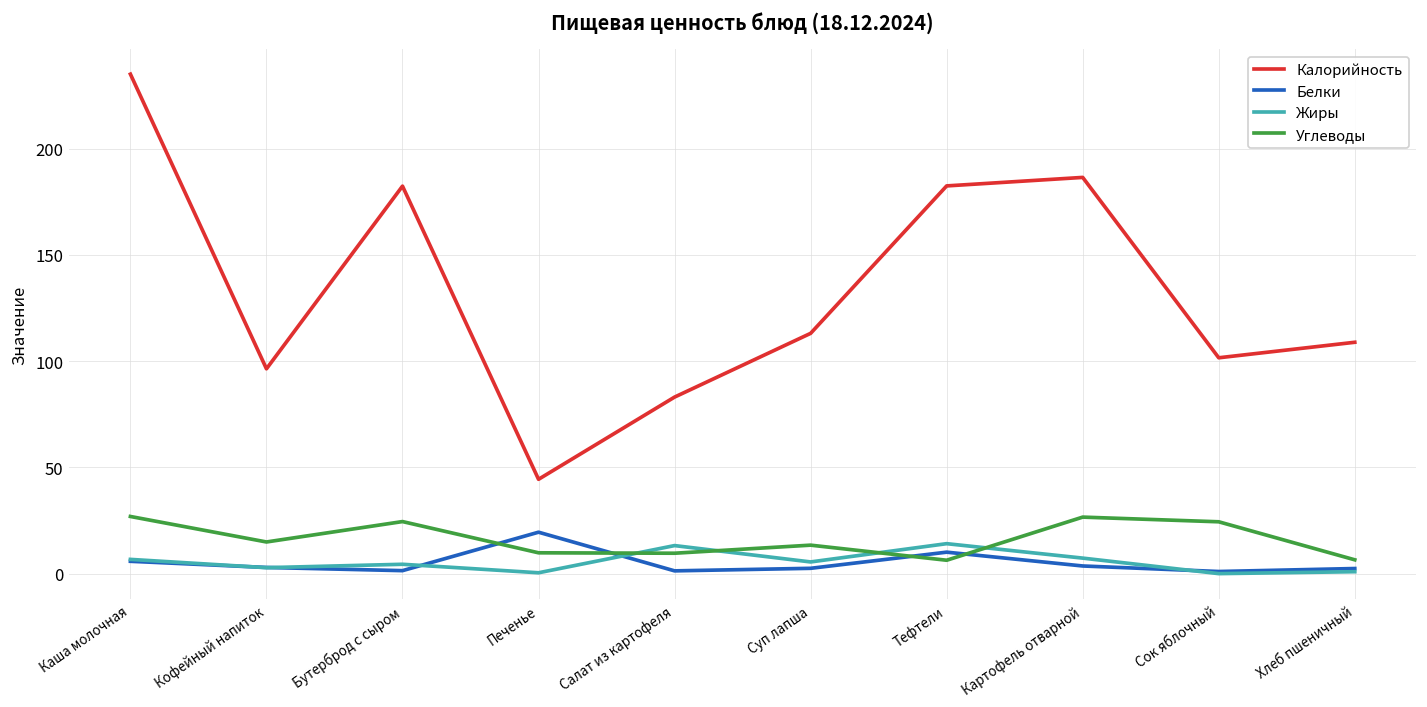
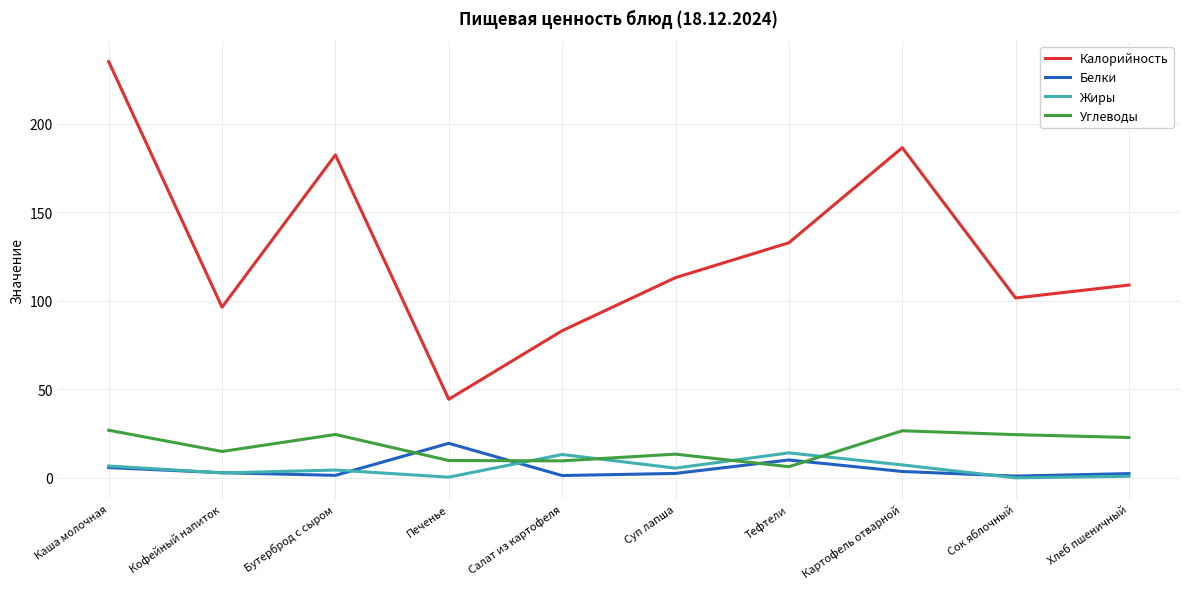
  {
    "Калорийность": {
      "Каша молочная": 235,
      "Кофейный напиток": 96,
      "Бутерброд с сыром": 182,
      "Печенье": 44,
      "Салат из картофеля": 83,
      "Суп лапша": 113,
-     "Тефтели": 183,
+     "Тефтели": 133,
      "Картофель отварной": 187,
      "Сок яблочный": 102,
      "Хлеб пшеничный": 109
    },
    "Белки": {
      "Бутерброд с сыром": 1,
      "Печенье": 20,
      "Салат из картофеля": 1,
      "Суп лапша": 3,
      "Тефтели": 10,
      "Картофель отварной": 4,
      "Хлеб пшеничный": 2
    },
    "Жиры": {
      "Бутерброд с сыром": 4,
      "Печенье": 0,
      "Салат из картофеля": 13,
      "Суп лапша": 6,
      "Тефтели": 14,
      "Картофель отварной": 7,
      "Хлеб пшеничный": 1
    },
    "Углеводы": {
      "Каша молочная": 27,
      "Кофейный напиток": 15,
      "Бутерброд с сыром": 25,
      "Печенье": 10,
      "Салат из картофеля": 10,
      "Суп лапша": 13,
      "Тефтели": 6,
      "Картофель отварной": 27,
      "Сок яблочный": 24,
-     "Хлеб пшеничный": 7
+     "Хлеб пшеничный": 23
    }
  }
